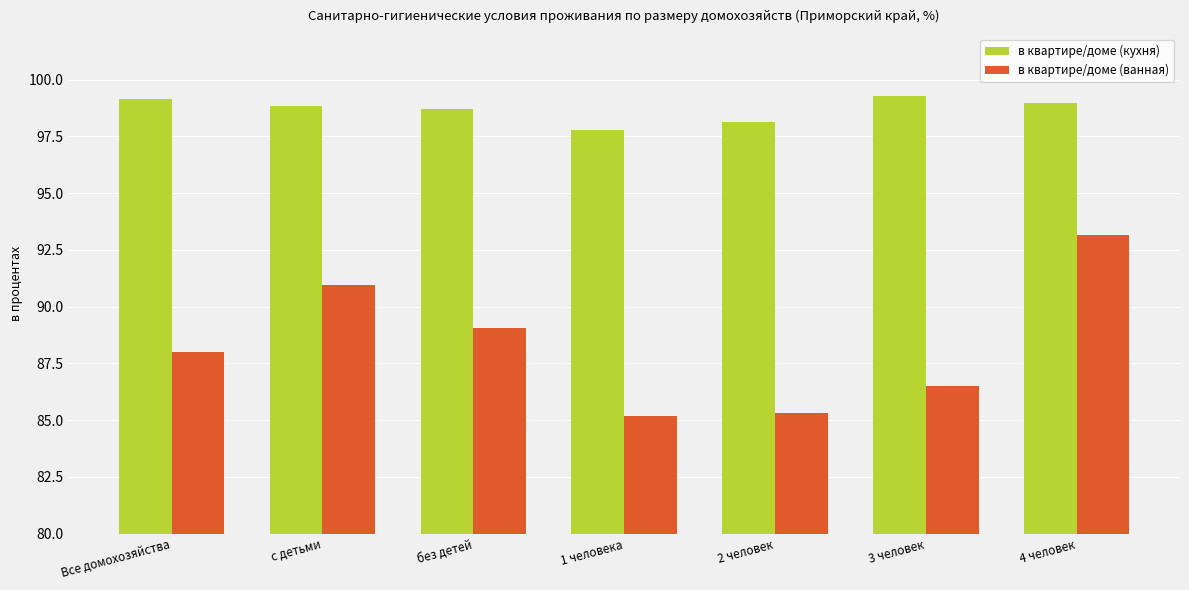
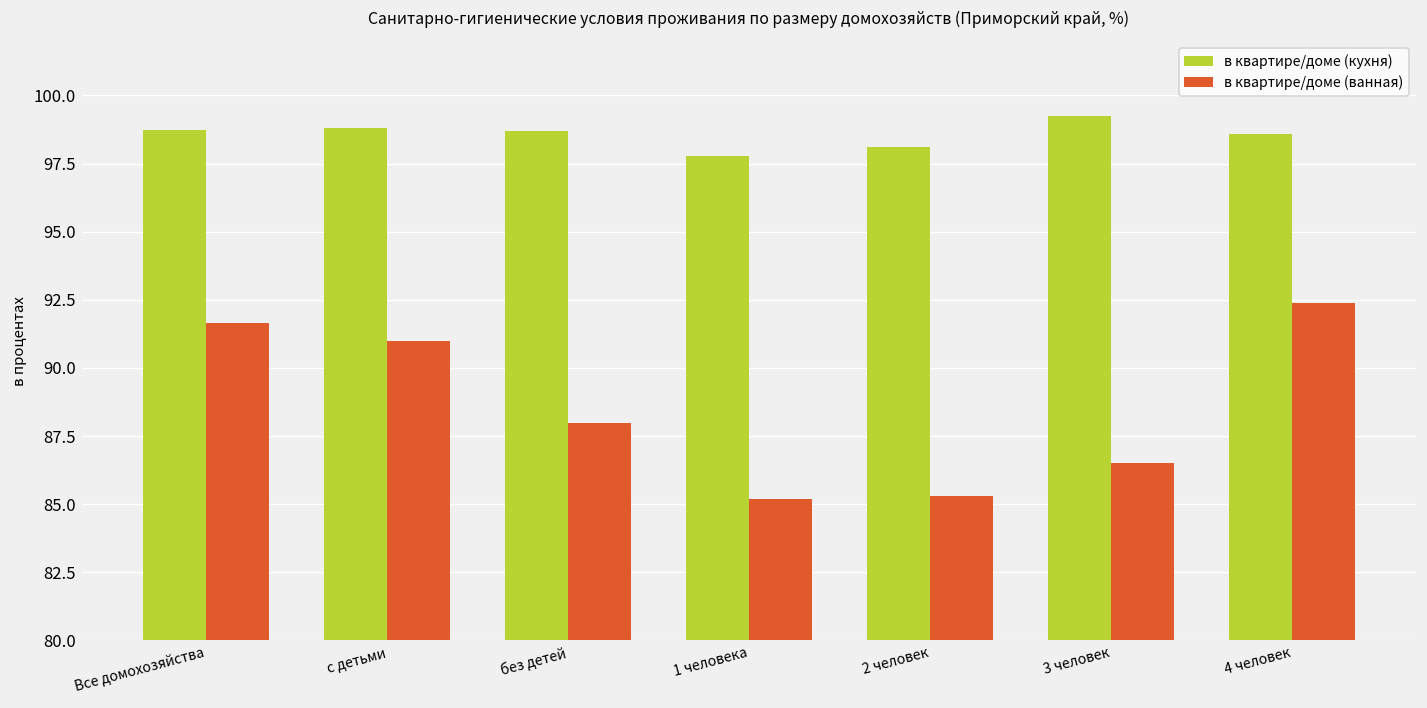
  {
    "в квартире/доме (кухня)": {
-     "Все домохозяйства": 99.1,
+     "Все домохозяйства": 98.7,
      "с детьми": 98.8,
      "без детей": 98.7,
      "1 человека": 97.8,
      "2 человек": 98.1,
      "3 человек": 99.3,
-     "4 человек": 99.0
+     "4 человек": 98.6
    },
    "в квартире/доме (ванная)": {
-     "Все домохозяйства": 88.0,
+     "Все домохозяйства": 91.7,
      "с детьми": 91.0,
-     "без детей": 89.0,
+     "без детей": 88.0,
      "1 человека": 85.2,
      "2 человек": 85.3,
      "3 человек": 86.5,
-     "4 человек": 93.2
+     "4 человек": 92.4
    }
  }
